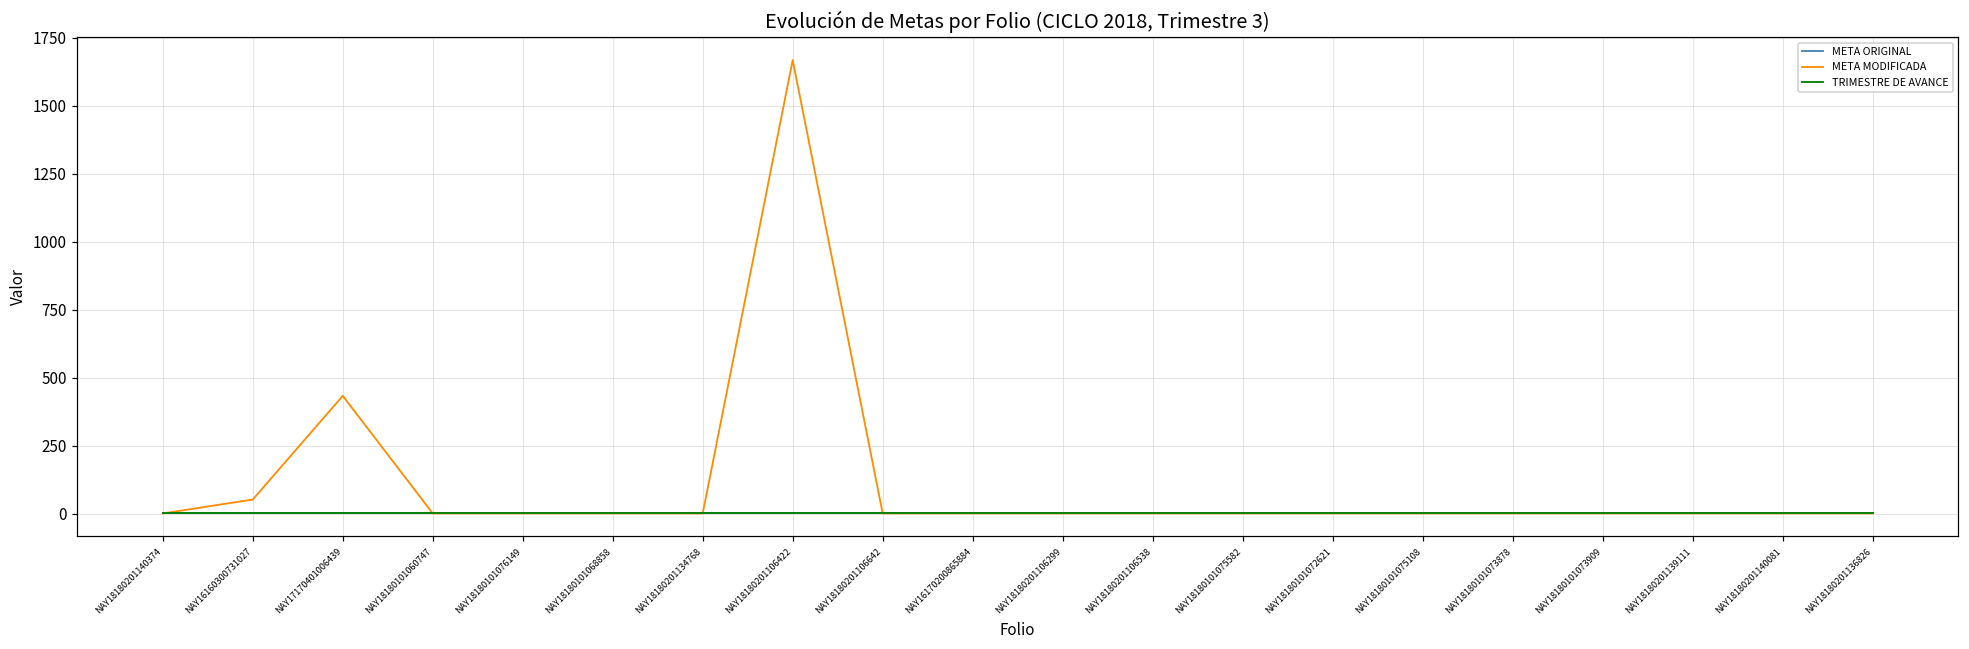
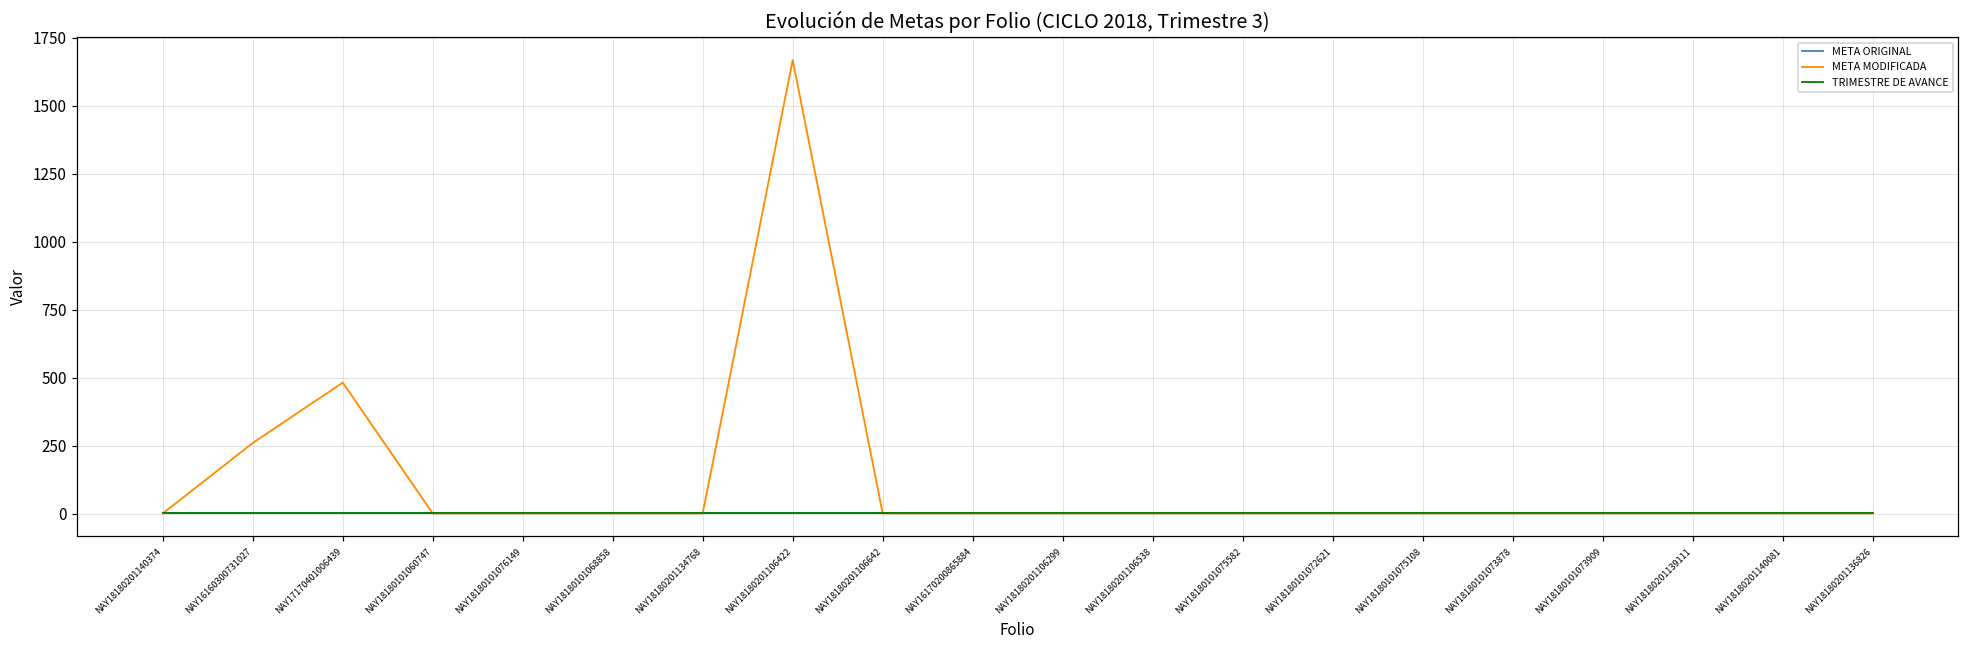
  {
    "META MODIFICADA": {
-     "NAY16160300731027": 50,
-     "NAY17170401006439": 430,
+     "NAY16160300731027": 260,
+     "NAY17170401006439": 480,
      "NAY18180201106422": 1670
    }
  }
